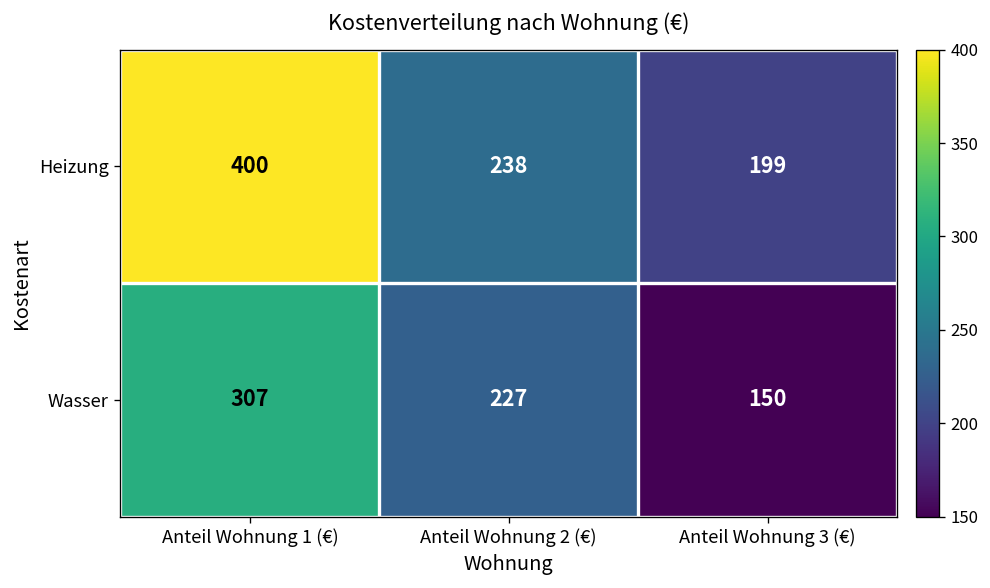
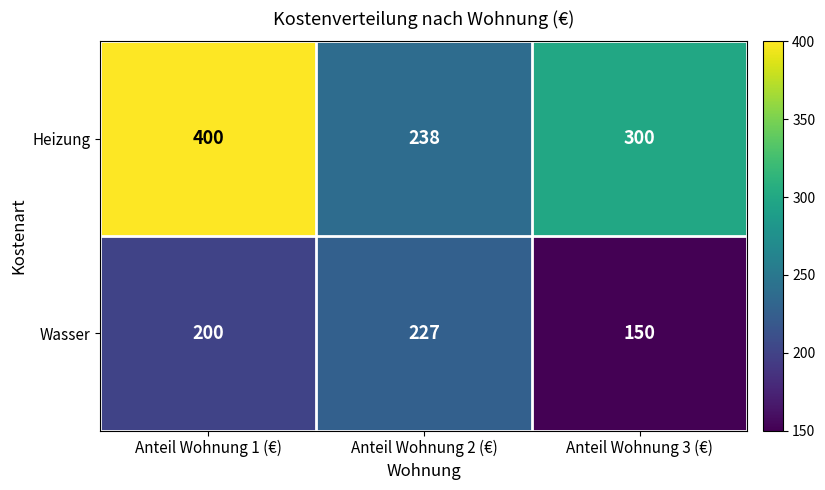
  {
    "Heizung": {
      "Anteil Wohnung 1 (€)": 400,
      "Anteil Wohnung 2 (€)": 238,
-     "Anteil Wohnung 3 (€)": 199
+     "Anteil Wohnung 3 (€)": 300
    },
    "Wasser": {
-     "Anteil Wohnung 1 (€)": 307,
+     "Anteil Wohnung 1 (€)": 200,
      "Anteil Wohnung 2 (€)": 227,
      "Anteil Wohnung 3 (€)": 150
    }
  }
